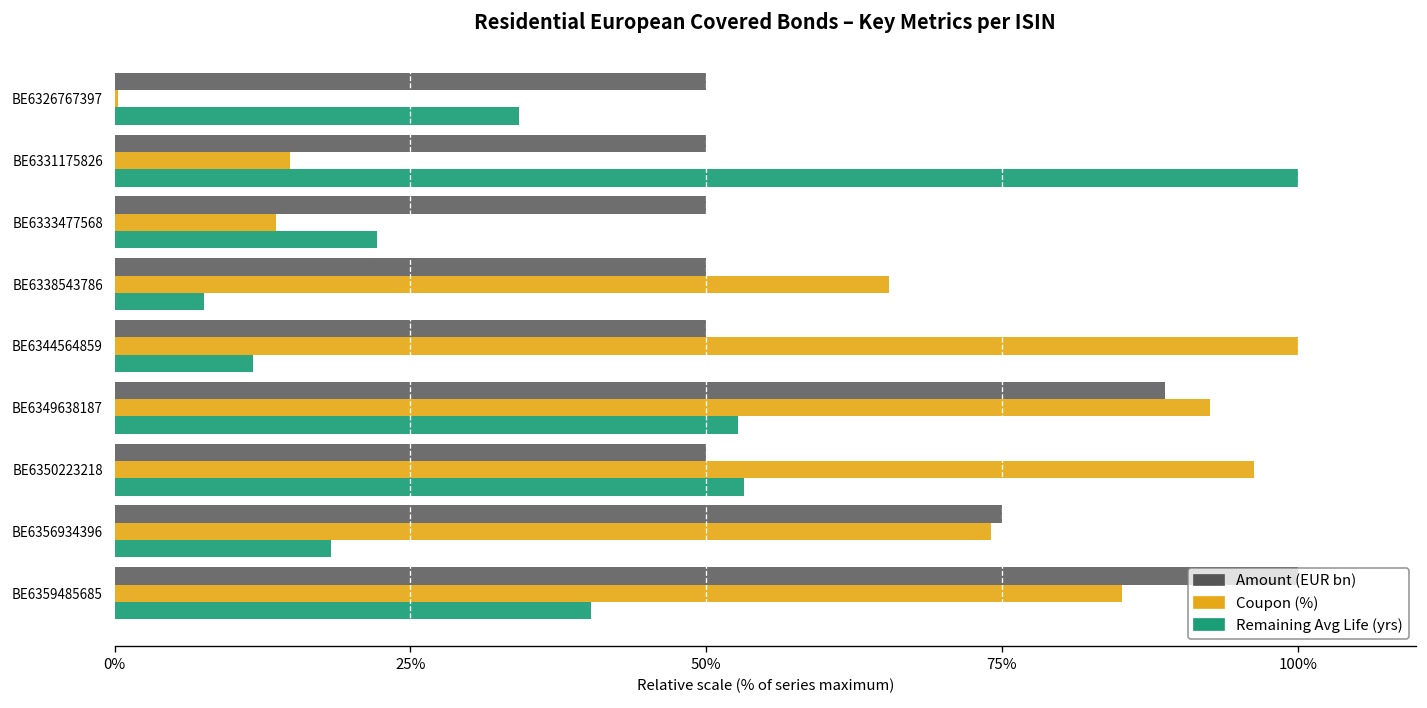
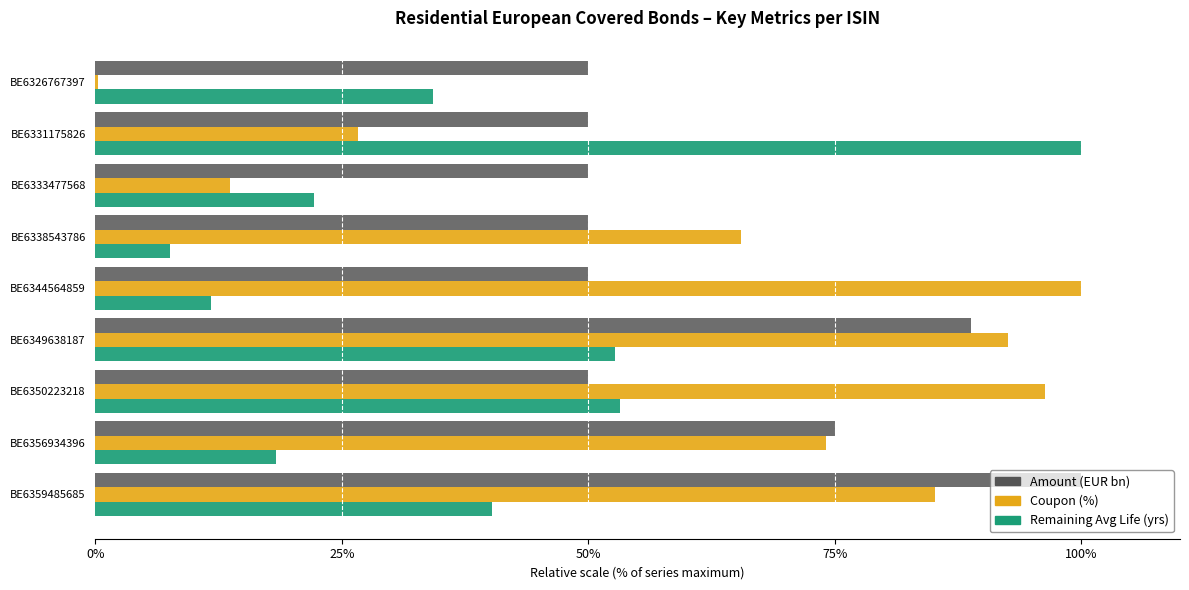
  {
    "Remaining Avg Life (yrs)": {
      "BE6326767397": "34%",
      "BE6331175826": "100%",
      "BE6333477568": "22%",
      "BE6338543786": "8%",
      "BE6344564859": "12%",
      "BE6349638187": "53%",
      "BE6350223218": "53%",
      "BE6356934396": "18%",
      "BE6359485685": "40%"
    },
    "Coupon (%)": {
      "BE6326767397": "0%",
-     "BE6331175826": "15%",
+     "BE6331175826": "27%",
      "BE6333477568": "14%",
      "BE6338543786": "65%",
      "BE6344564859": "100%",
      "BE6349638187": "93%",
      "BE6350223218": "96%",
      "BE6356934396": "74%",
      "BE6359485685": "85%"
    },
    "Amount (EUR bn)": {
      "BE6326767397": "50%",
      "BE6331175826": "50%",
      "BE6333477568": "50%",
      "BE6338543786": "50%",
      "BE6344564859": "50%",
      "BE6349638187": "89%",
      "BE6350223218": "50%",
      "BE6356934396": "75%"
    }
  }
